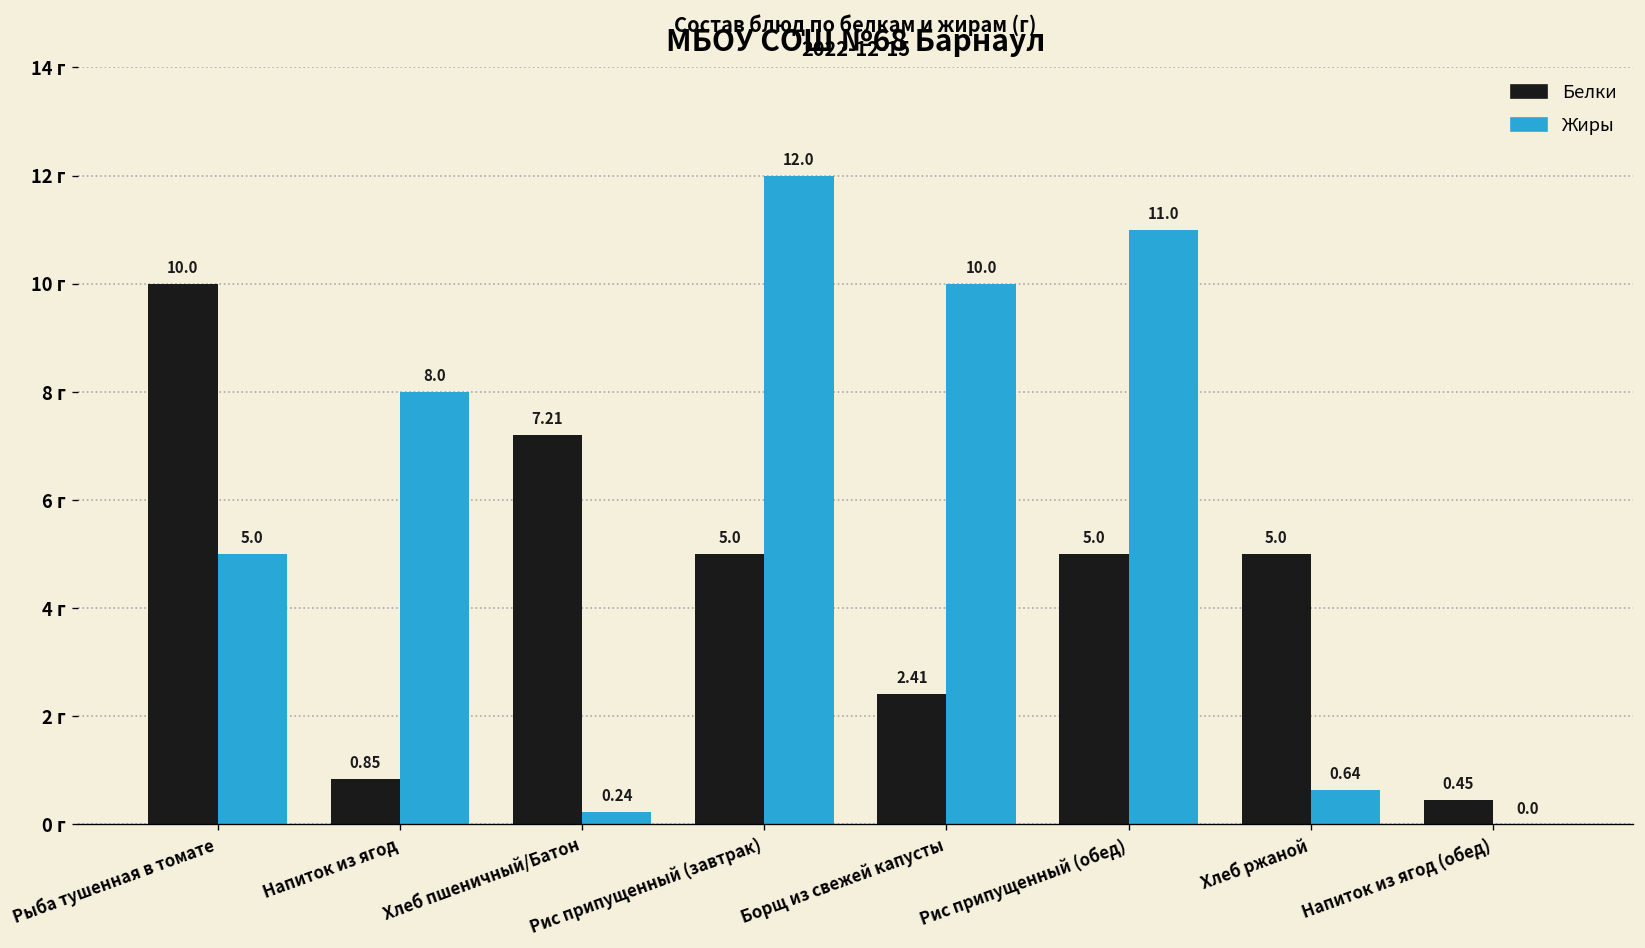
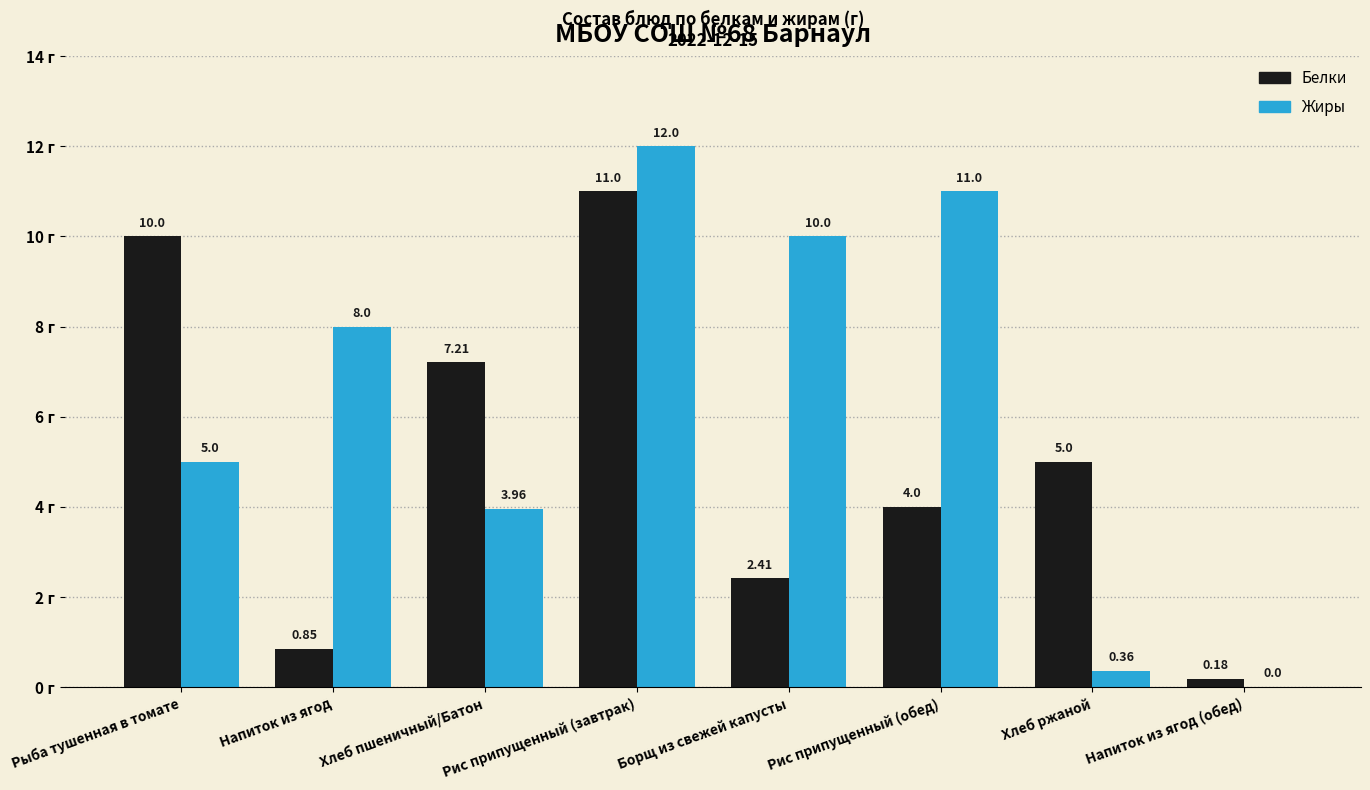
  {
    "Белки": {
      "Рыба тушенная в томате": 10.0,
      "Напиток из ягод": 0.85,
      "Хлеб пшеничный/Батон": 7.21,
-     "Рис припущенный (завтрак)": 5.0,
+     "Рис припущенный (завтрак)": 11.0,
      "Борщ из свежей капусты": 2.41,
-     "Рис припущенный (обед)": 5.0,
+     "Рис припущенный (обед)": 4.0,
      "Хлеб ржаной": 5.0,
-     "Напиток из ягод (обед)": 0.45
+     "Напиток из ягод (обед)": 0.18
    },
    "Жиры": {
      "Рыба тушенная в томате": 5.0,
      "Напиток из ягод": 8.0,
-     "Хлеб пшеничный/Батон": 0.24,
+     "Хлеб пшеничный/Батон": 3.96,
      "Рис припущенный (завтрак)": 12.0,
      "Борщ из свежей капусты": 10.0,
      "Рис припущенный (обед)": 11.0,
-     "Хлеб ржаной": 0.64,
+     "Хлеб ржаной": 0.36,
      "Напиток из ягод (обед)": 0.0
    }
  }
